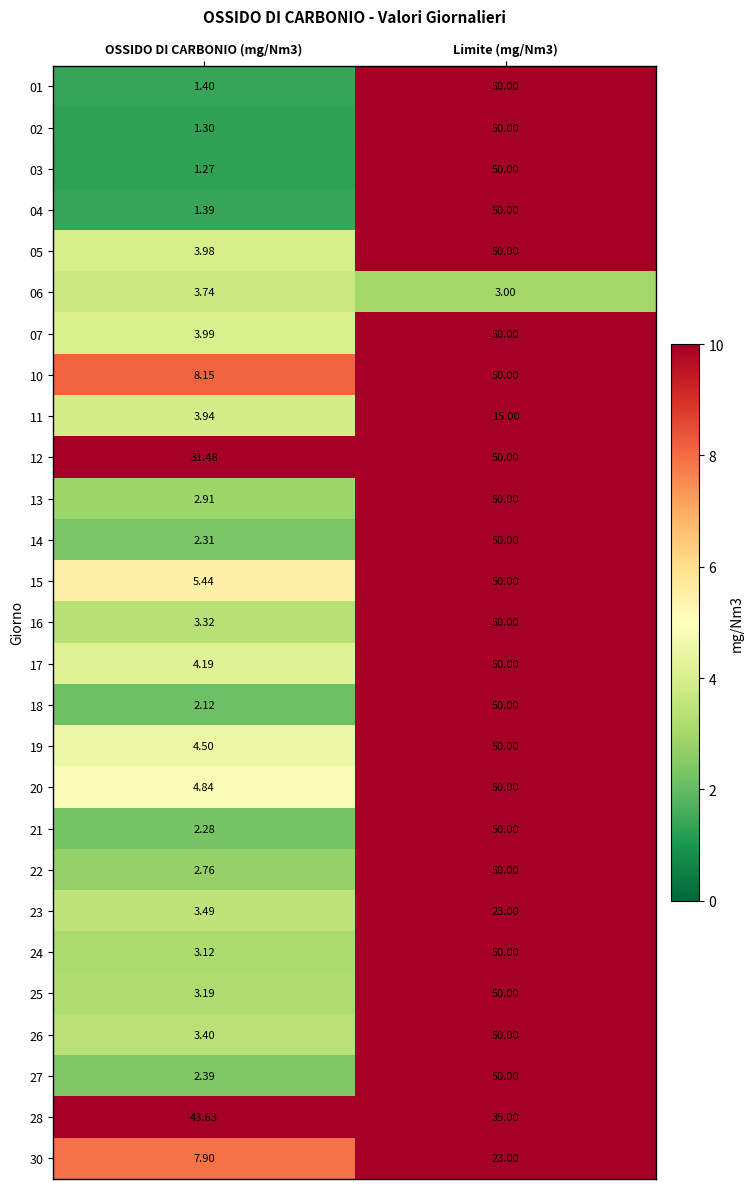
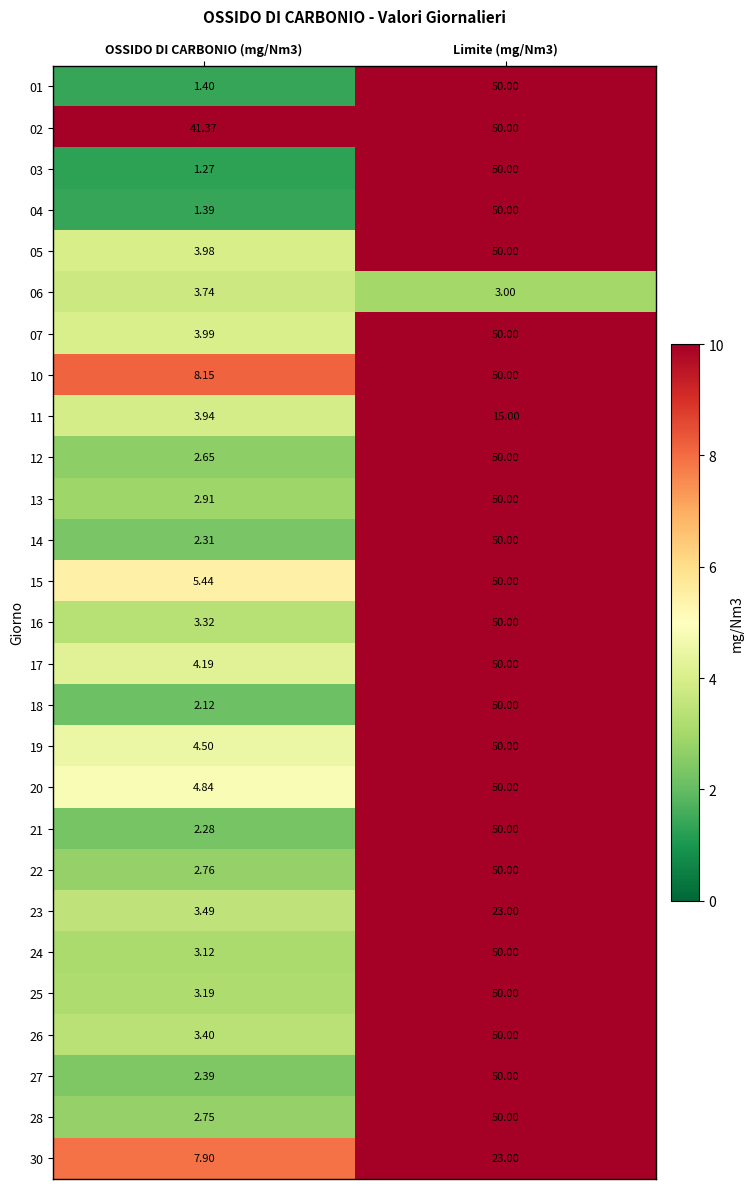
  {
    "01": {
      "OSSIDO DI CARBONIO (mg/Nm3)": 1.40,
      "Limite (mg/Nm3)": 50.00
    },
    "02": {
-     "OSSIDO DI CARBONIO (mg/Nm3)": 1.30,
+     "OSSIDO DI CARBONIO (mg/Nm3)": 41.37,
      "Limite (mg/Nm3)": 50.00
    },
    "03": {
      "OSSIDO DI CARBONIO (mg/Nm3)": 1.27,
      "Limite (mg/Nm3)": 50.00
    },
    "04": {
      "OSSIDO DI CARBONIO (mg/Nm3)": 1.39,
      "Limite (mg/Nm3)": 50.00
    },
    "05": {
      "OSSIDO DI CARBONIO (mg/Nm3)": 3.98,
      "Limite (mg/Nm3)": 50.00
    },
    "06": {
      "OSSIDO DI CARBONIO (mg/Nm3)": 3.74,
      "Limite (mg/Nm3)": 3.00
    },
    "07": {
      "OSSIDO DI CARBONIO (mg/Nm3)": 3.99,
      "Limite (mg/Nm3)": 50.00
    },
    "10": {
      "OSSIDO DI CARBONIO (mg/Nm3)": 8.15,
      "Limite (mg/Nm3)": 50.00
    },
    "11": {
      "OSSIDO DI CARBONIO (mg/Nm3)": 3.94,
      "Limite (mg/Nm3)": 15.00
    },
    "12": {
-     "OSSIDO DI CARBONIO (mg/Nm3)": 31.48,
+     "OSSIDO DI CARBONIO (mg/Nm3)": 2.65,
      "Limite (mg/Nm3)": 50.00
    },
    "13": {
      "OSSIDO DI CARBONIO (mg/Nm3)": 2.91,
      "Limite (mg/Nm3)": 50.00
    },
    "14": {
      "OSSIDO DI CARBONIO (mg/Nm3)": 2.31,
      "Limite (mg/Nm3)": 50.00
    },
    "15": {
      "OSSIDO DI CARBONIO (mg/Nm3)": 5.44,
      "Limite (mg/Nm3)": 50.00
    },
    "16": {
      "OSSIDO DI CARBONIO (mg/Nm3)": 3.32,
      "Limite (mg/Nm3)": 50.00
    },
    "17": {
      "OSSIDO DI CARBONIO (mg/Nm3)": 4.19,
      "Limite (mg/Nm3)": 50.00
    },
    "18": {
      "OSSIDO DI CARBONIO (mg/Nm3)": 2.12,
      "Limite (mg/Nm3)": 50.00
    },
    "19": {
      "OSSIDO DI CARBONIO (mg/Nm3)": 4.50,
      "Limite (mg/Nm3)": 50.00
    },
    "20": {
      "OSSIDO DI CARBONIO (mg/Nm3)": 4.84,
      "Limite (mg/Nm3)": 50.00
    },
    "21": {
      "OSSIDO DI CARBONIO (mg/Nm3)": 2.28,
      "Limite (mg/Nm3)": 50.00
    },
    "22": {
      "OSSIDO DI CARBONIO (mg/Nm3)": 2.76,
      "Limite (mg/Nm3)": 50.00
    },
    "23": {
      "OSSIDO DI CARBONIO (mg/Nm3)": 3.49,
      "Limite (mg/Nm3)": 23.00
    },
    "24": {
      "OSSIDO DI CARBONIO (mg/Nm3)": 3.12,
      "Limite (mg/Nm3)": 50.00
    },
    "25": {
      "OSSIDO DI CARBONIO (mg/Nm3)": 3.19,
      "Limite (mg/Nm3)": 50.00
    },
    "26": {
      "OSSIDO DI CARBONIO (mg/Nm3)": 3.40,
      "Limite (mg/Nm3)": 50.00
    },
    "27": {
      "OSSIDO DI CARBONIO (mg/Nm3)": 2.39,
      "Limite (mg/Nm3)": 50.00
    },
    "28": {
-     "OSSIDO DI CARBONIO (mg/Nm3)": 43.63,
-     "Limite (mg/Nm3)": 35.00
+     "OSSIDO DI CARBONIO (mg/Nm3)": 2.75,
+     "Limite (mg/Nm3)": 50.00
    },
    "30": {
      "OSSIDO DI CARBONIO (mg/Nm3)": 7.90,
      "Limite (mg/Nm3)": 23.00
    }
  }
